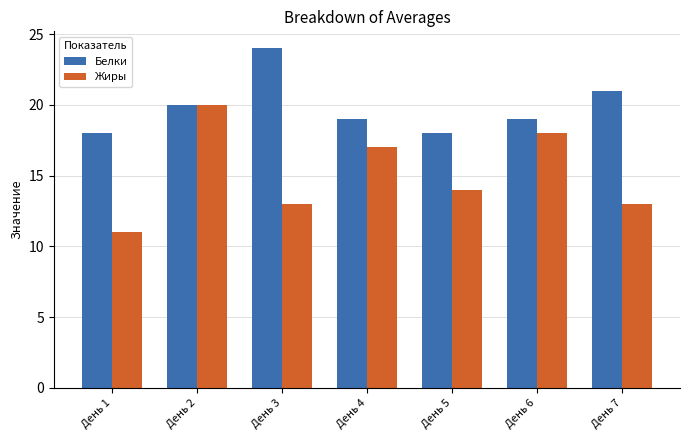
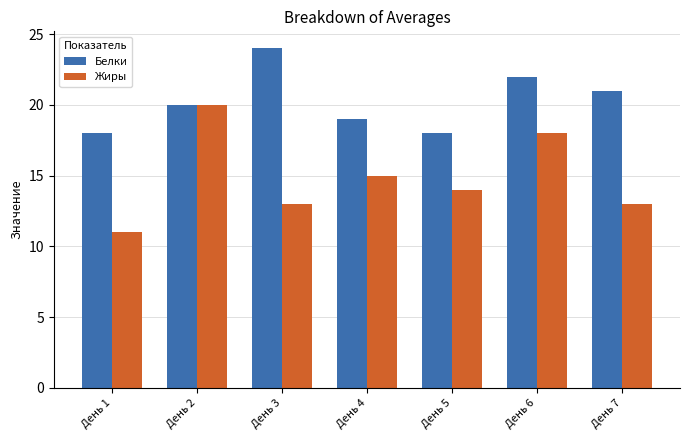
  {
    "Белки": {
      "День 1": 18,
      "День 2": 20,
      "День 3": 24,
      "День 4": 19,
      "День 5": 18,
-     "День 6": 19,
+     "День 6": 22,
      "День 7": 21
    },
    "Жиры": {
      "День 1": 11,
      "День 2": 20,
      "День 3": 13,
-     "День 4": 17,
+     "День 4": 15,
      "День 5": 14,
      "День 6": 18,
      "День 7": 13
    }
  }
